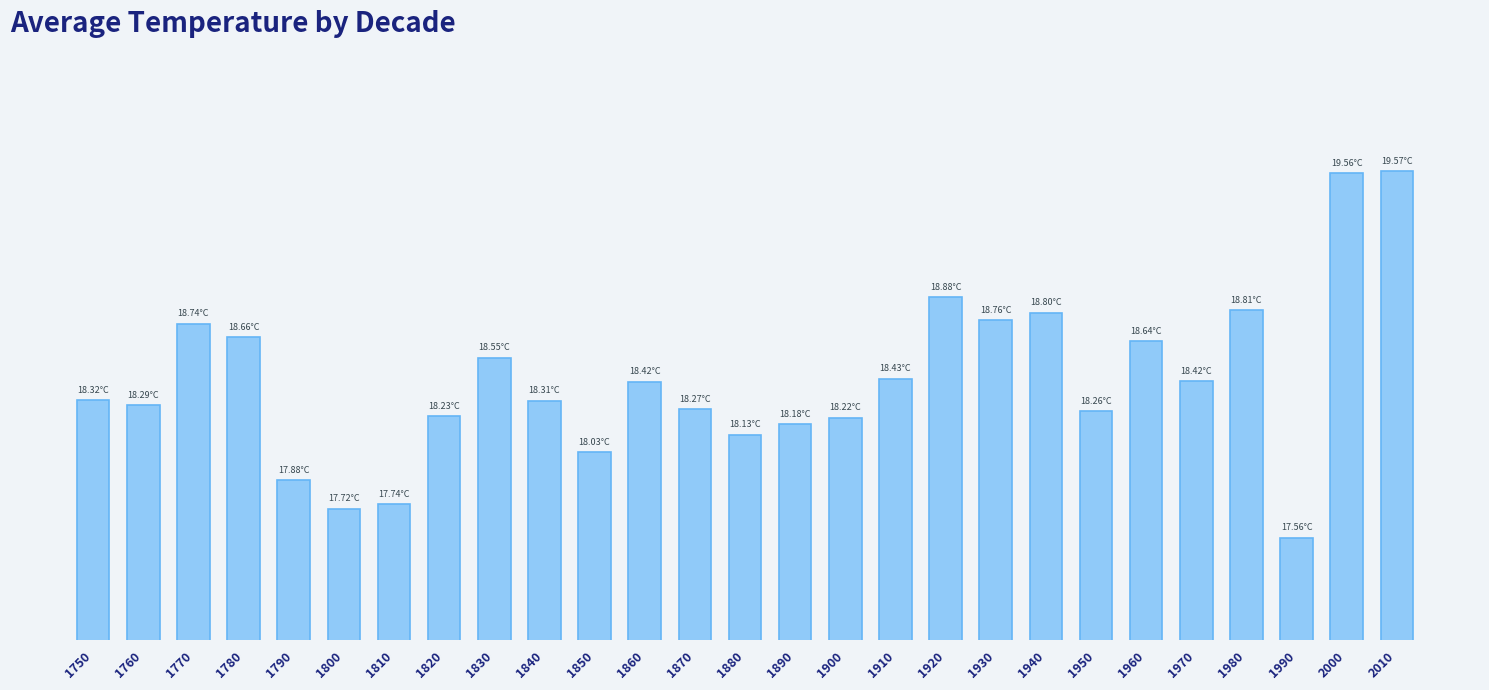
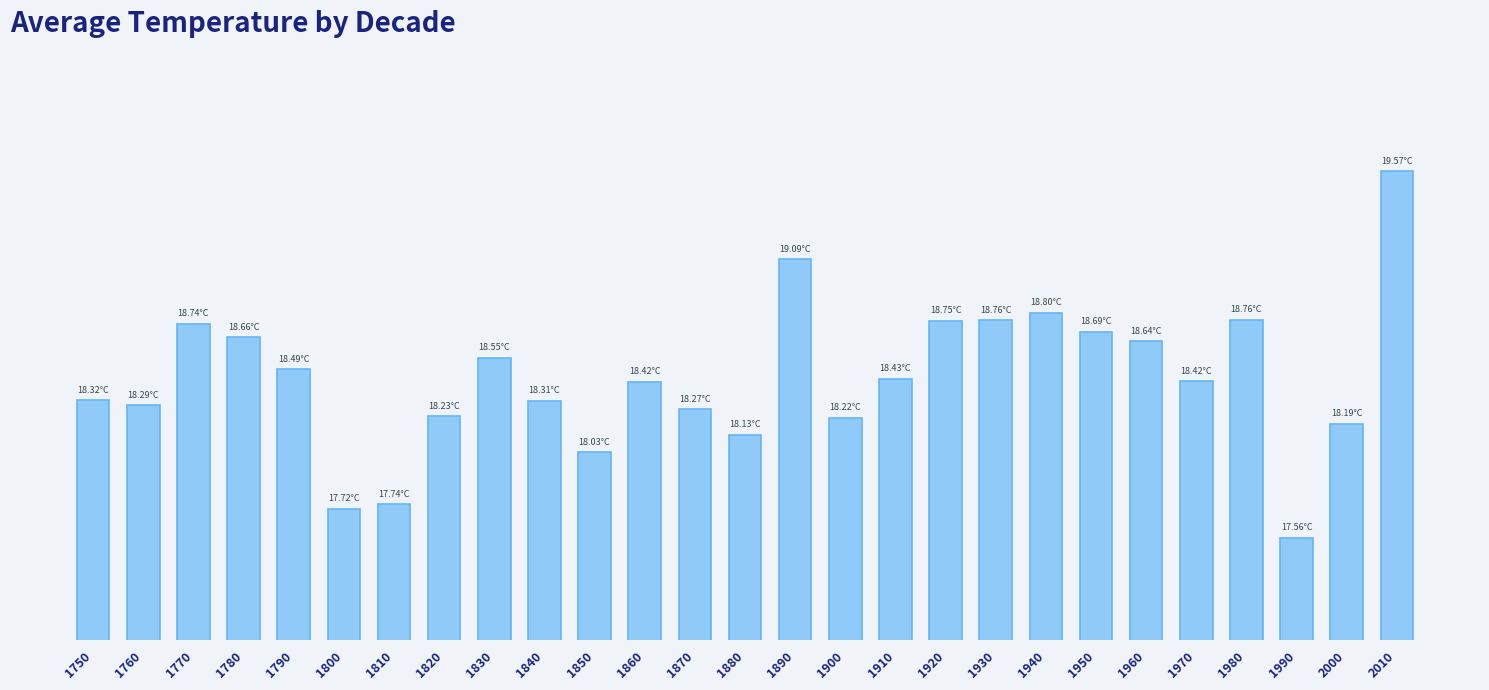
  {
    "1750": "18.32°C",
    "1760": "18.29°C",
    "1770": "18.74°C",
    "1780": "18.66°C",
-   "1790": "17.88°C",
+   "1790": "18.49°C",
    "1800": "17.72°C",
    "1810": "17.74°C",
    "1820": "18.23°C",
    "1830": "18.55°C",
    "1840": "18.31°C",
    "1850": "18.03°C",
    "1860": "18.42°C",
    "1870": "18.27°C",
    "1880": "18.13°C",
-   "1890": "18.18°C",
+   "1890": "19.09°C",
    "1900": "18.22°C",
    "1910": "18.43°C",
-   "1920": "18.88°C",
+   "1920": "18.75°C",
    "1930": "18.76°C",
    "1940": "18.80°C",
-   "1950": "18.26°C",
+   "1950": "18.69°C",
    "1960": "18.64°C",
    "1970": "18.42°C",
-   "1980": "18.81°C",
+   "1980": "18.76°C",
    "1990": "17.56°C",
-   "2000": "19.56°C",
+   "2000": "18.19°C",
    "2010": "19.57°C"
  }
